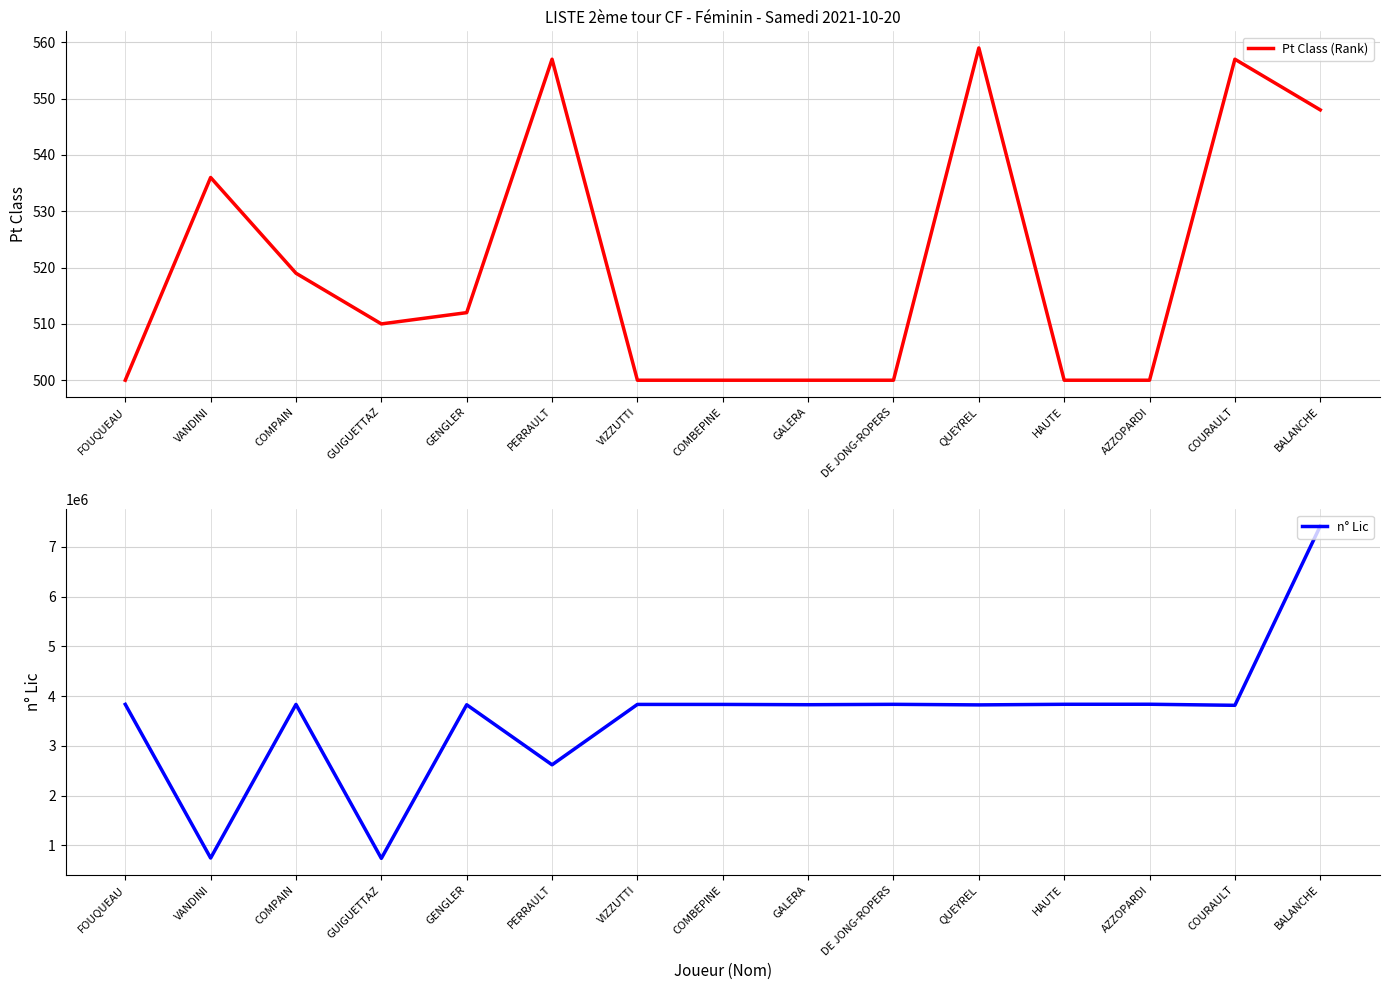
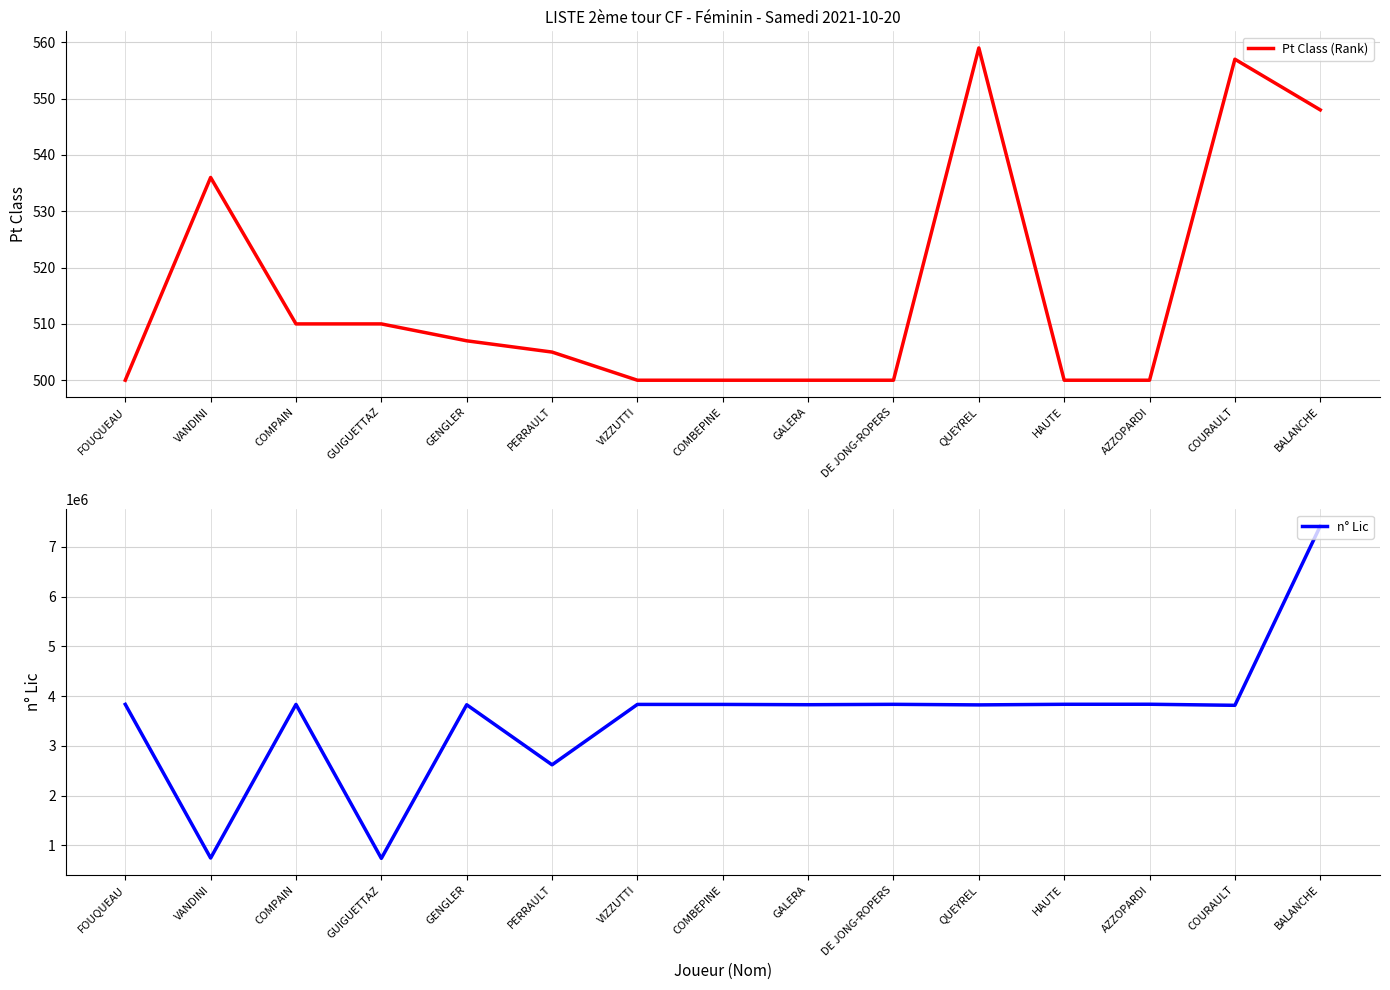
  {
    "LISTE 2ème tour CF - Féminin - Samedi 2021-10-20": {
      "FOUQUEAU": 500,
      "VANDINI": 536,
-     "COMPAIN": 519,
+     "COMPAIN": 510,
      "GUIGUETTAZ": 510,
-     "GENGLER": 512,
-     "PERRAULT": 557,
+     "GENGLER": 507,
+     "PERRAULT": 505,
      "VIZZUTTI": 500,
      "COMBEPINE": 500,
      "GALERA": 500,
      "DE JONG-ROPERS": 500,
      "QUEYREL": 559,
      "HAUTE": 500,
      "AZZOPARDI": 500,
      "COURAULT": 557,
      "BALANCHE": 548
    }
  }
